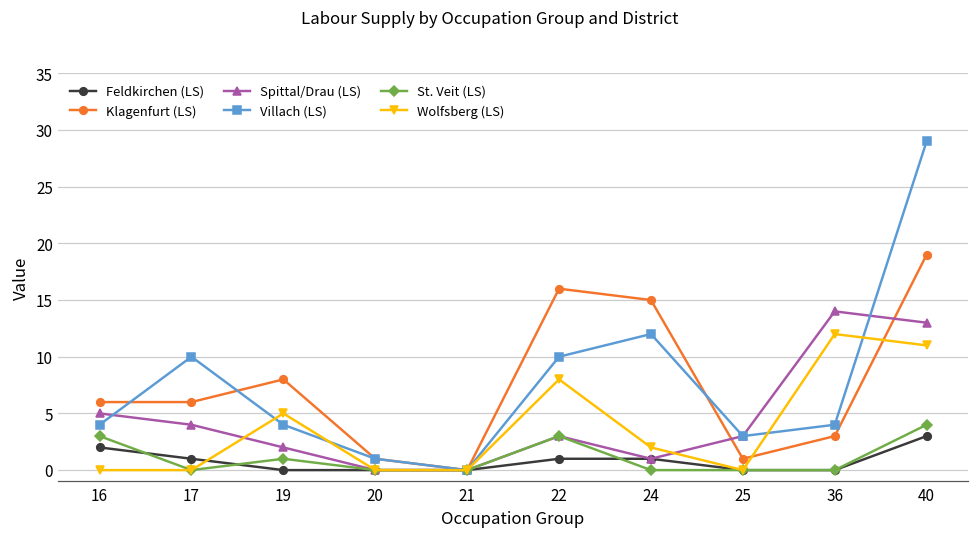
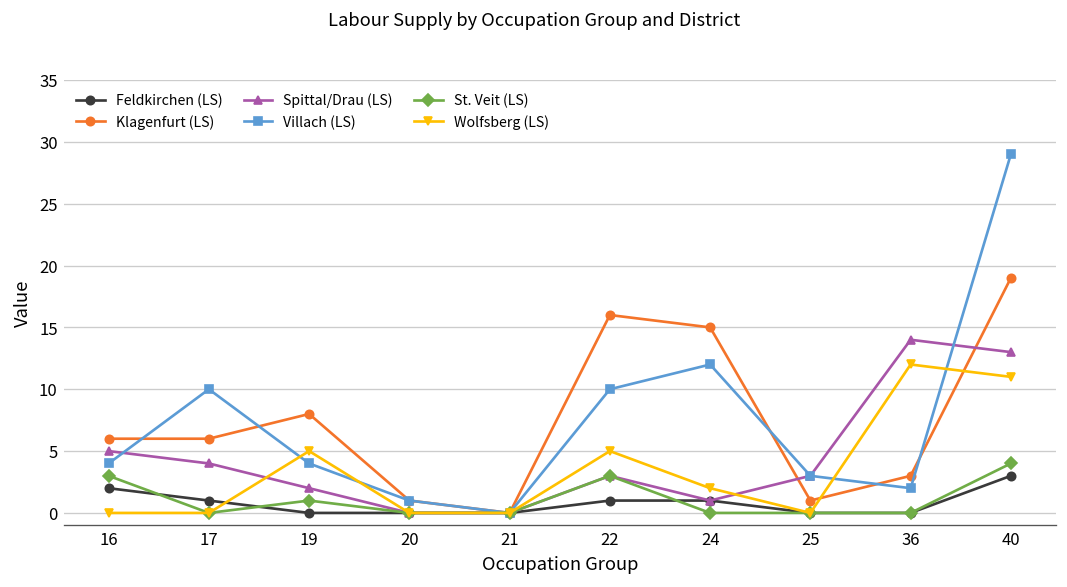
  {
    "Feldkirchen (LS)": {
      "16": 2,
      "17": 1,
      "19": 0,
      "22": 1,
      "40": 3
    },
    "Klagenfurt (LS)": {
      "16": 6,
      "17": 6,
      "19": 8,
      "22": 16,
      "24": 15,
      "25": 1,
      "36": 3,
      "40": 19
    },
    "Spittal/Drau (LS)": {
      "16": 5,
      "17": 4,
      "19": 2,
      "36": 14,
      "40": 13
    },
    "Villach (LS)": {
      "16": 4,
      "17": 10,
      "19": 4,
      "22": 10,
      "24": 12,
-     "36": 4,
+     "36": 2,
      "40": 29
    },
    "St. Veit (LS)": {
      "16": 3,
      "19": 1,
      "24": 0,
      "40": 4
    },
    "Wolfsberg (LS)": {
      "16": 0,
      "19": 5,
-     "22": 8,
+     "22": 5,
      "24": 2,
      "36": 12,
      "40": 11
    }
  }
